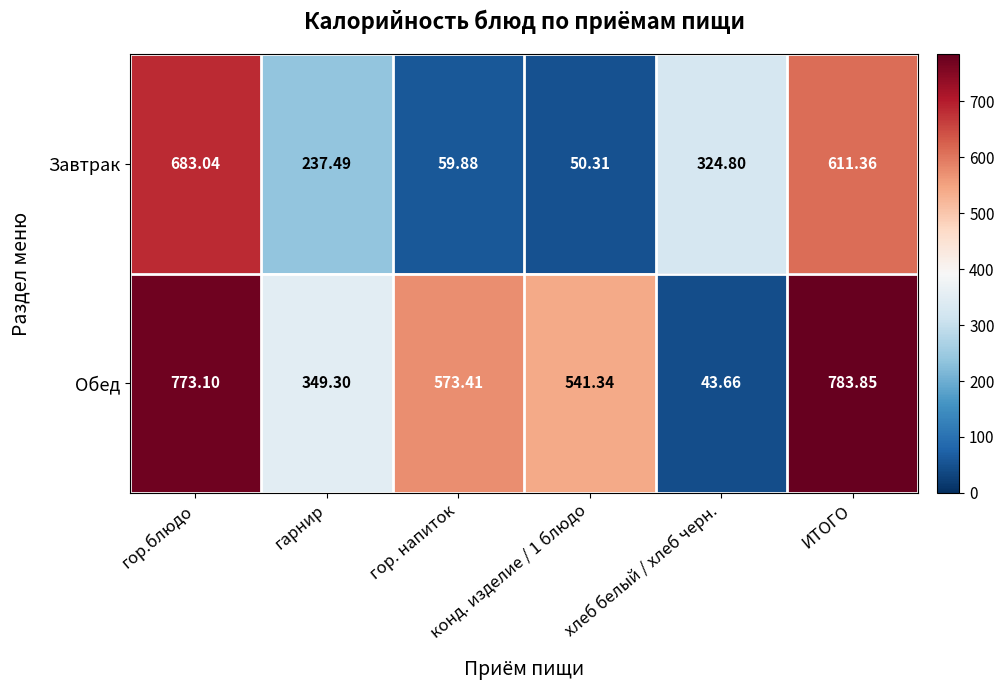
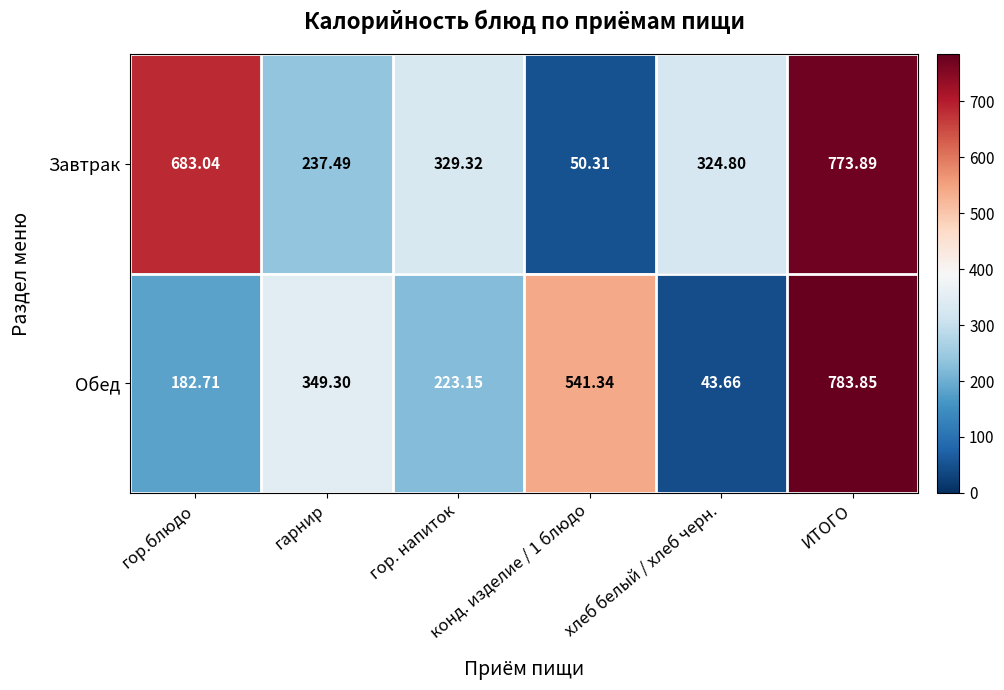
  {
    "Завтрак": {
      "гор.блюдо": 683.04,
      "гарнир": 237.49,
-     "гор. напиток": 59.88,
+     "гор. напиток": 329.32,
      "конд. изделие / 1 блюдо": 50.31,
      "хлеб белый / хлеб черн.": 324.80,
-     "ИТОГО": 611.36
+     "ИТОГО": 773.89
    },
    "Обед": {
-     "гор.блюдо": 773.10,
+     "гор.блюдо": 182.71,
      "гарнир": 349.30,
-     "гор. напиток": 573.41,
+     "гор. напиток": 223.15,
      "конд. изделие / 1 блюдо": 541.34,
      "хлеб белый / хлеб черн.": 43.66,
      "ИТОГО": 783.85
    }
  }
